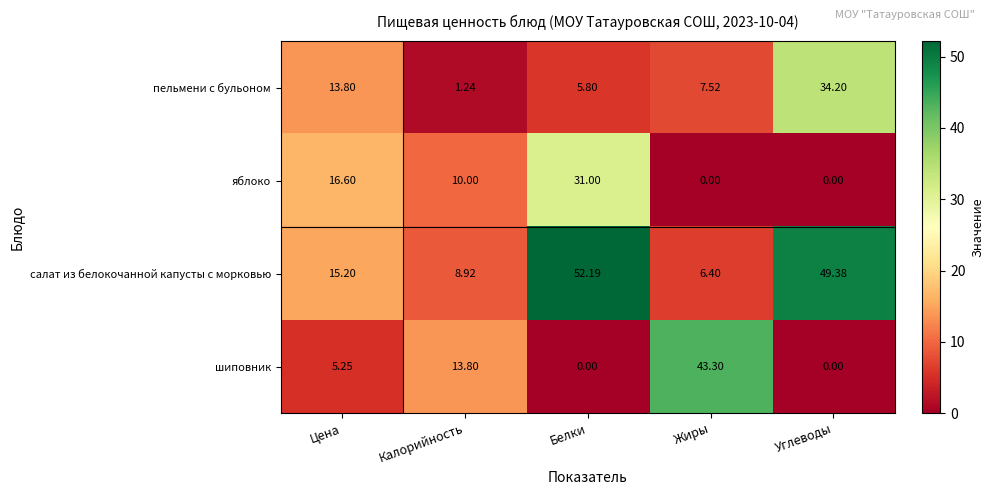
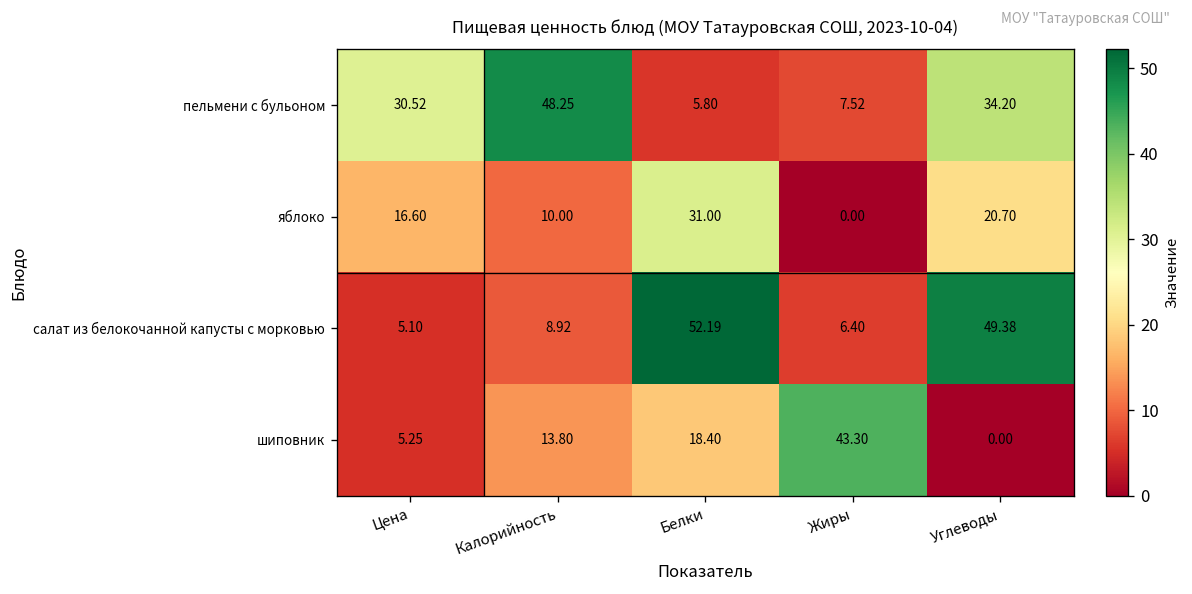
  {
    "пельмени с бульоном": {
-     "Цена": 13.80,
-     "Калорийность": 1.24,
+     "Цена": 30.52,
+     "Калорийность": 48.25,
      "Белки": 5.80,
      "Жиры": 7.52,
      "Углеводы": 34.20
    },
    "яблоко": {
      "Цена": 16.60,
      "Калорийность": 10.00,
      "Белки": 31.00,
      "Жиры": 0.00,
-     "Углеводы": 0.00
+     "Углеводы": 20.70
    },
    "салат из белокочанной капусты с морковью": {
-     "Цена": 15.20,
+     "Цена": 5.10,
      "Калорийность": 8.92,
      "Белки": 52.19,
      "Жиры": 6.40,
      "Углеводы": 49.38
    },
    "шиповник": {
      "Цена": 5.25,
      "Калорийность": 13.80,
-     "Белки": 0.00,
+     "Белки": 18.40,
      "Жиры": 43.30,
      "Углеводы": 0.00
    }
  }
